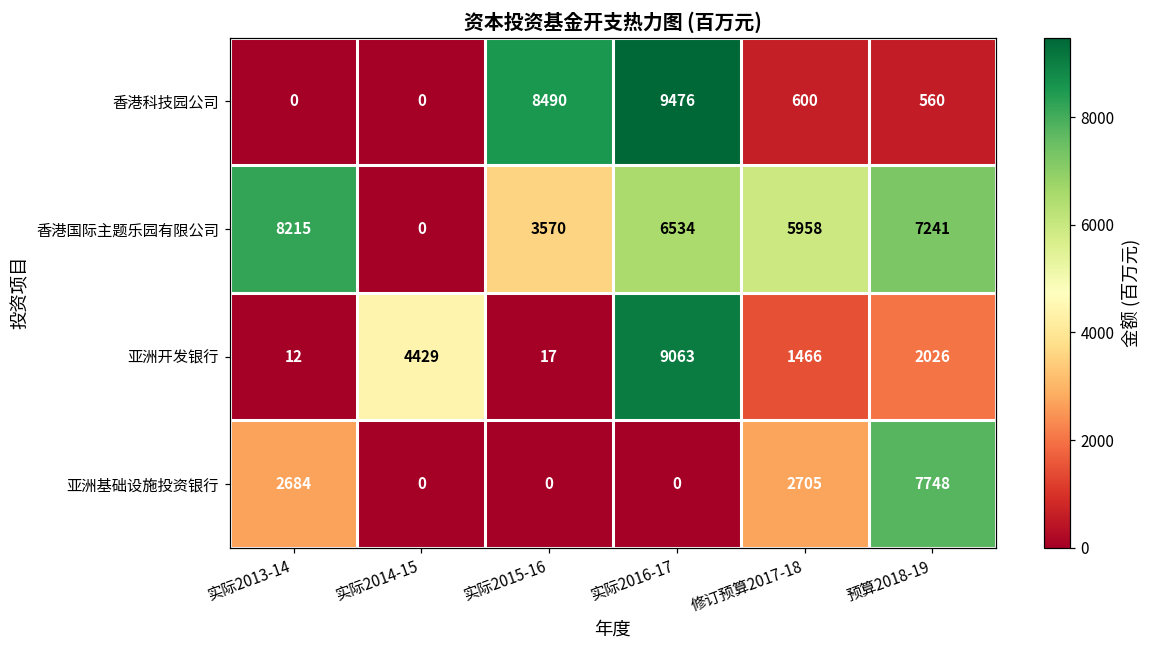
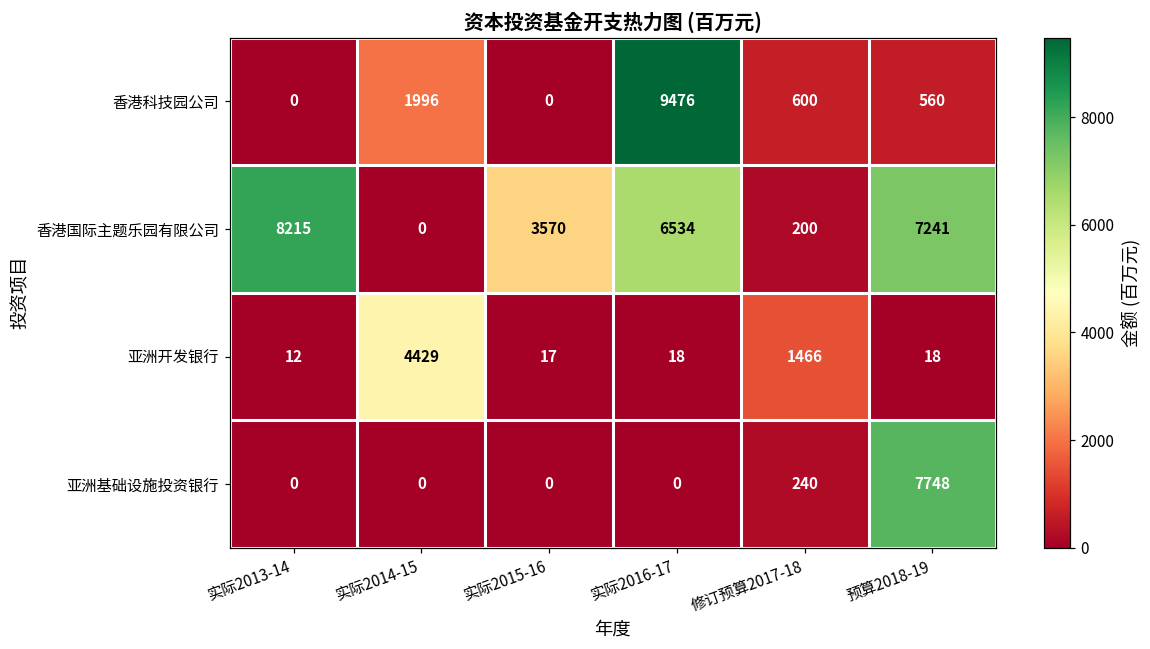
  {
    "香港科技园公司": {
      "实际2013-14": 0,
-     "实际2014-15": 0,
-     "实际2015-16": 8490,
+     "实际2014-15": 1996,
+     "实际2015-16": 0,
      "实际2016-17": 9476,
      "修订预算2017-18": 600,
      "预算2018-19": 560
    },
    "香港国际主题乐园有限公司": {
      "实际2013-14": 8215,
      "实际2014-15": 0,
      "实际2015-16": 3570,
      "实际2016-17": 6534,
-     "修订预算2017-18": 5958,
+     "修订预算2017-18": 200,
      "预算2018-19": 7241
    },
    "亚洲开发银行": {
      "实际2013-14": 12,
      "实际2014-15": 4429,
      "实际2015-16": 17,
-     "实际2016-17": 9063,
+     "实际2016-17": 18,
      "修订预算2017-18": 1466,
-     "预算2018-19": 2026
+     "预算2018-19": 18
    },
    "亚洲基础设施投资银行": {
-     "实际2013-14": 2684,
+     "实际2013-14": 0,
      "实际2014-15": 0,
      "实际2015-16": 0,
      "实际2016-17": 0,
-     "修订预算2017-18": 2705,
+     "修订预算2017-18": 240,
      "预算2018-19": 7748
    }
  }
